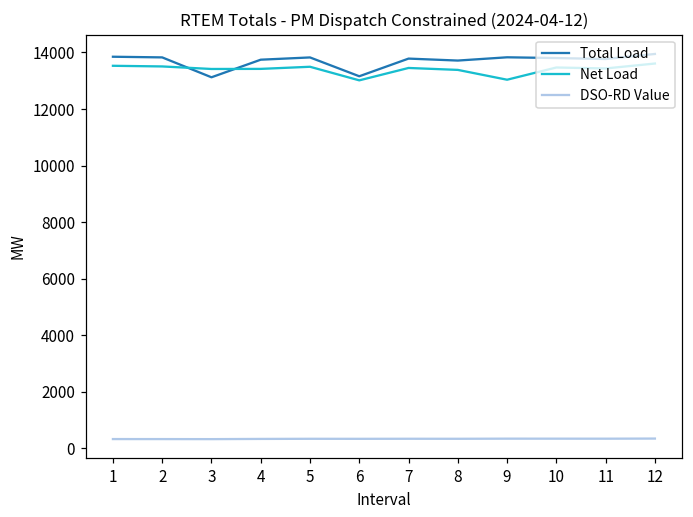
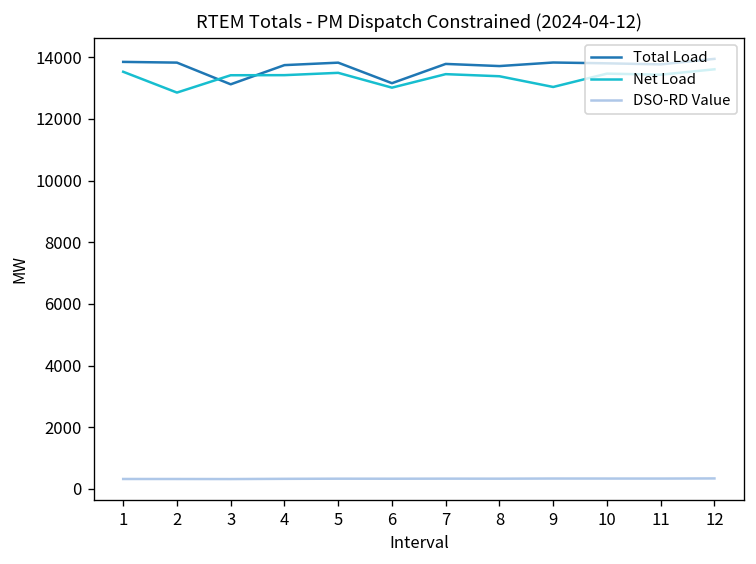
  {
    "Total Load": {
      "1": 13900,
      "2": 13800,
      "3": 13100,
      "4": 13700,
      "5": 13800,
      "6": 13200,
      "7": 13800,
      "8": 13700,
      "9": 13800
    },
    "Net Load": {
      "1": 13500,
-     "2": 13500,
+     "2": 12900,
      "3": 13400,
      "4": 13400,
      "5": 13500,
      "6": 13000,
      "7": 13500,
      "8": 13400,
      "9": 13000
    },
    "DSO-RD Value": {
      "1": 300,
      "2": 300,
      "3": 300,
      "4": 300,
      "5": 300,
      "6": 300,
      "7": 300,
      "8": 300,
      "9": 300,
      "10": 300,
      "11": 300,
      "12": 300
    }
  }
